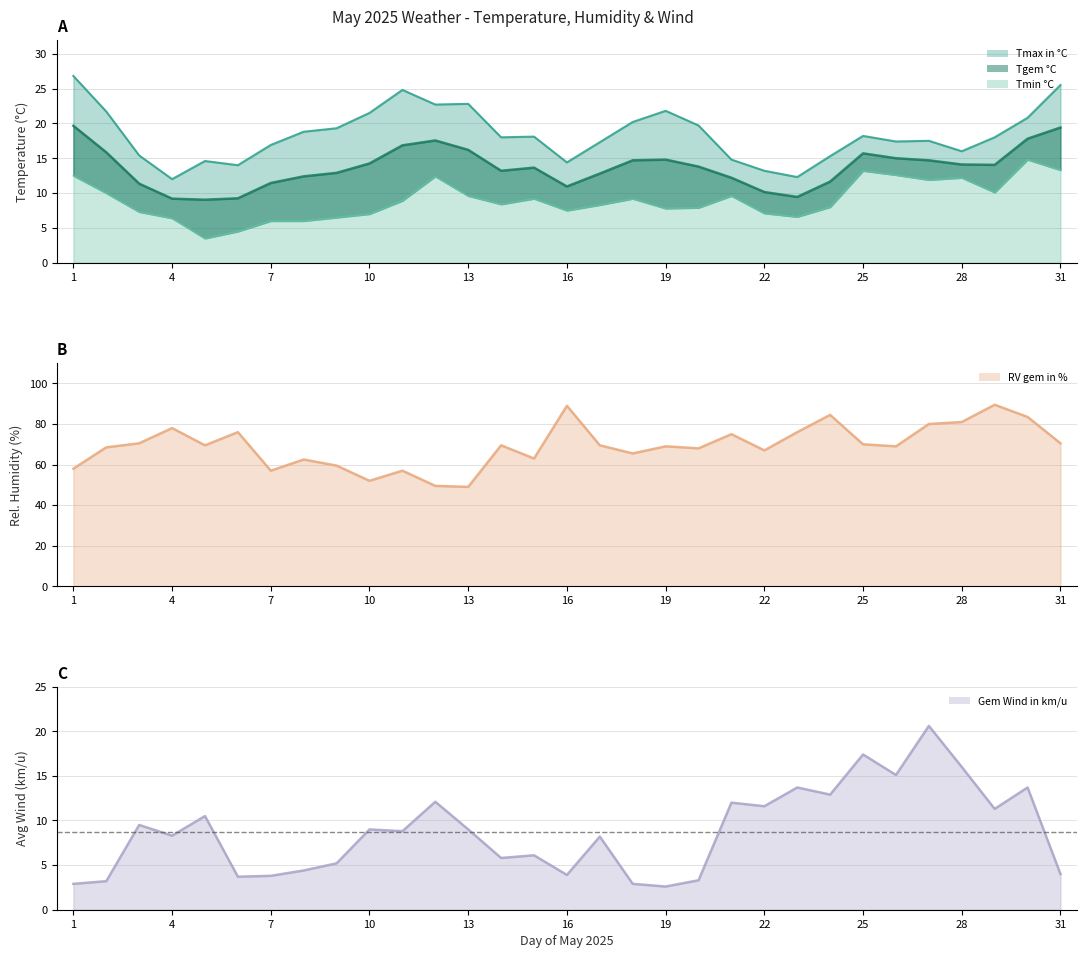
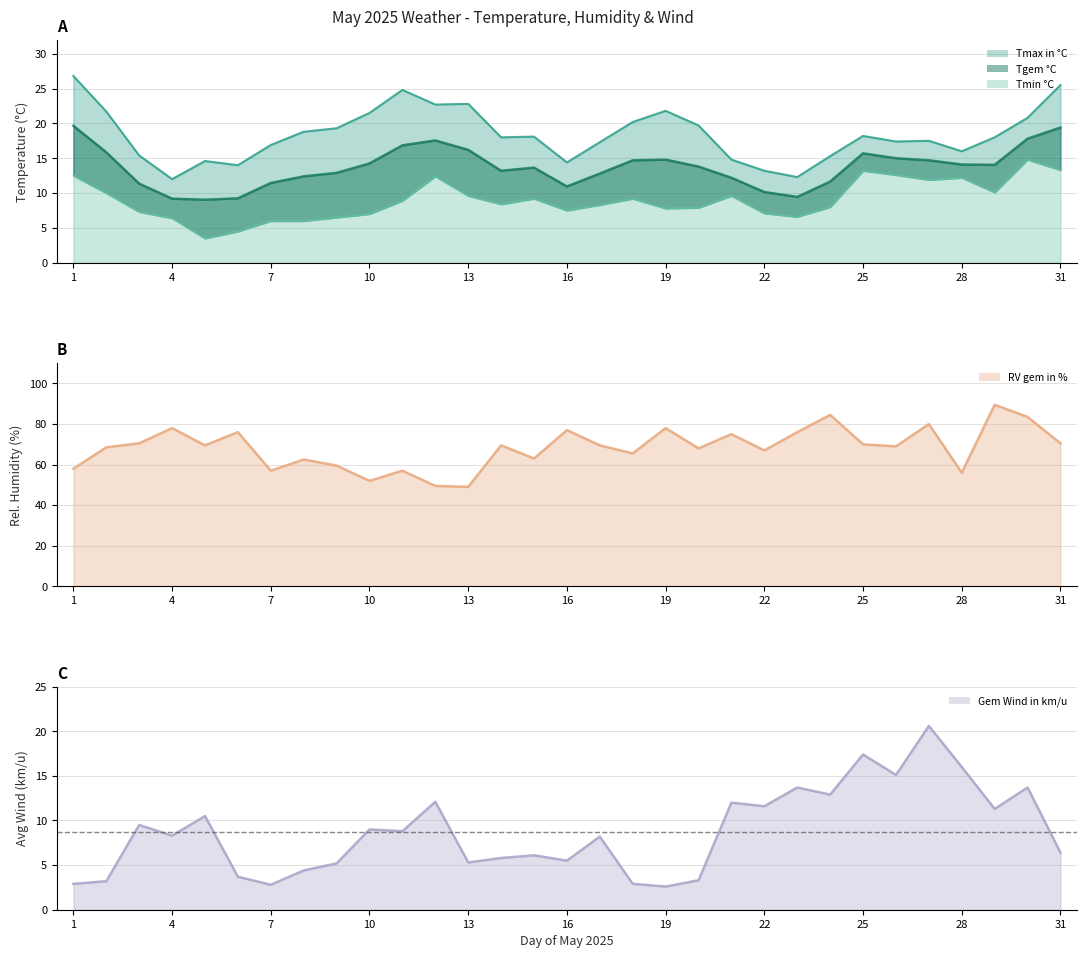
  {
    "B": {
      "1": 58,
      "4": 78,
      "7": 57,
      "10": 52,
      "13": 49,
-     "16": 89,
-     "19": 69,
+     "16": 77,
+     "19": 78,
      "22": 67,
      "25": 70,
-     "28": 81,
+     "28": 56,
      "31": 71
    },
    "C": {
      "1": 3,
      "4": 8,
-     "7": 4,
+     "7": 3,
      "10": 9,
-     "13": 9,
-     "16": 4,
+     "13": 5,
+     "16": 6,
      "19": 3,
      "22": 12,
      "25": 17,
      "28": 16,
-     "31": 4
+     "31": 6
    }
  }
